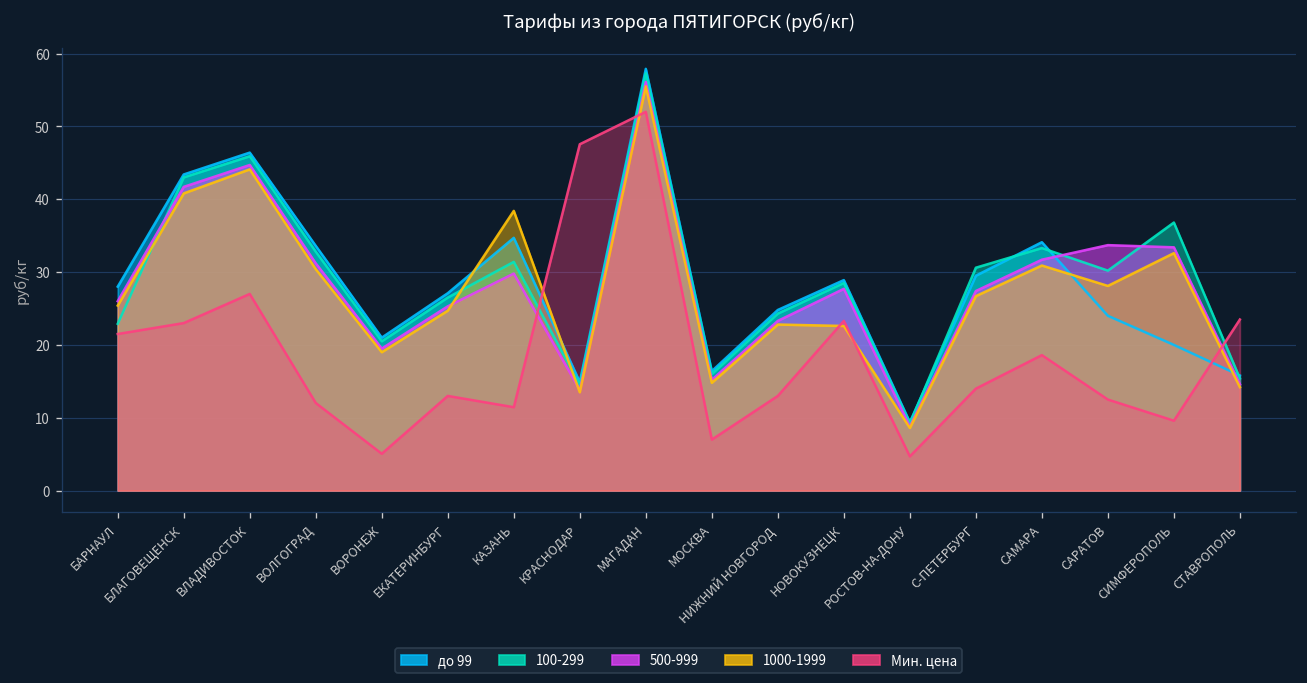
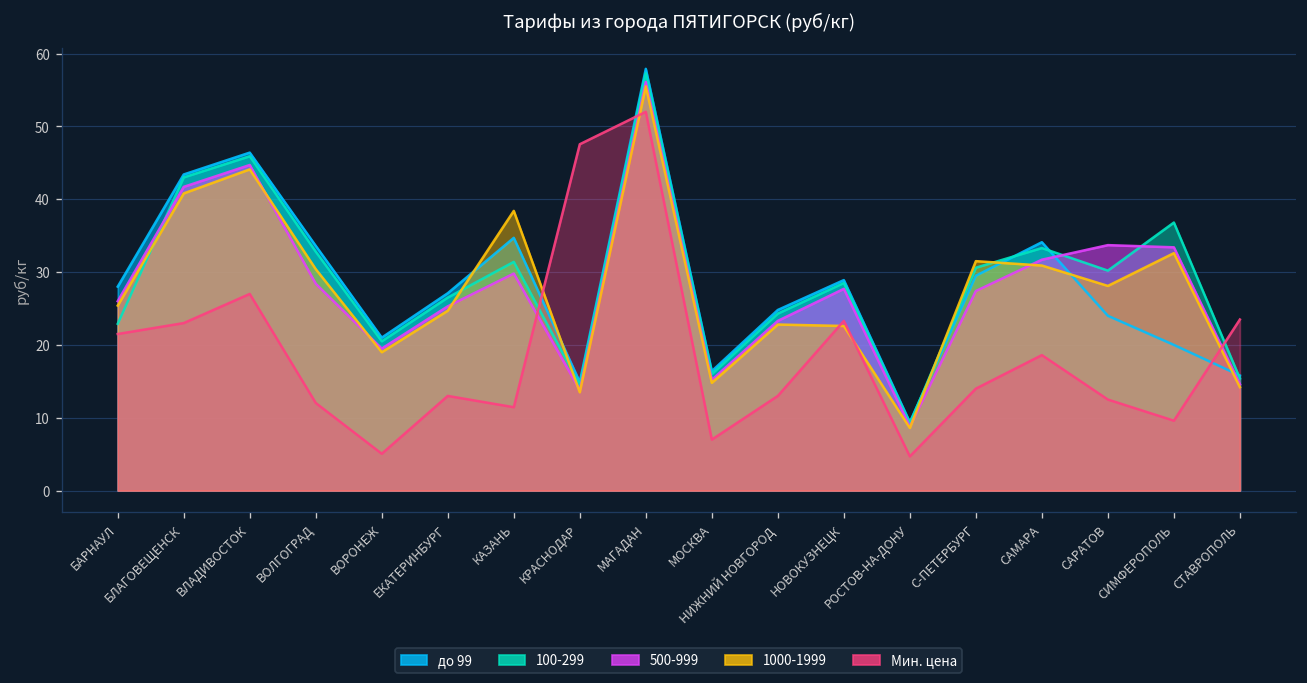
  {
    "до 99": {
      "БАРНАУЛ": 28,
      "ВЛАДИВОСТОК": 46,
      "ВОЛГОГРАД": 34,
      "ВОРОНЕЖ": 21,
      "ЕКАТЕРИНБУРГ": 27,
      "КАЗАНЬ": 35,
      "МАГАДАН": 58,
      "НИЖНИЙ НОВГОРОД": 25,
      "С-ПЕТЕРБУРГ": 30,
      "САМАРА": 34,
      "САРАТОВ": 24,
      "СИМФЕРОПОЛЬ": 20
    },
    "100-299": {
      "БАРНАУЛ": 23,
      "ВЛАДИВОСТОК": 46,
      "ВОЛГОГРАД": 33,
      "ВОРОНЕЖ": 21,
      "ЕКАТЕРИНБУРГ": 27,
      "КАЗАНЬ": 31,
      "МАГАДАН": 57,
      "НИЖНИЙ НОВГОРОД": 24,
      "С-ПЕТЕРБУРГ": 31,
      "САМАРА": 33,
      "САРАТОВ": 30,
      "СИМФЕРОПОЛЬ": 37
    },
    "500-999": {
      "БАРНАУЛ": 26,
      "БЛАГОВЕЩЕНСК": 42,
      "ВЛАДИВОСТОК": 45,
-     "ВОЛГОГРАД": 31,
+     "ВОЛГОГРАД": 28,
      "ВОРОНЕЖ": 20,
      "ЕКАТЕРИНБУРГ": 25,
      "КАЗАНЬ": 30,
      "МАГАДАН": 56,
      "НИЖНИЙ НОВГОРОД": 23,
      "НОВОКУЗНЕЦК": 28,
      "С-ПЕТЕРБУРГ": 27,
      "САМАРА": 32,
      "САРАТОВ": 34,
      "СИМФЕРОПОЛЬ": 33
    },
    "1000-1999": {
      "БАРНАУЛ": 25,
      "БЛАГОВЕЩЕНСК": 41,
      "ВЛАДИВОСТОК": 44,
      "ВОЛГОГРАД": 30,
      "ВОРОНЕЖ": 19,
      "ЕКАТЕРИНБУРГ": 25,
      "КАЗАНЬ": 38,
      "МАГАДАН": 56,
      "НИЖНИЙ НОВГОРОД": 23,
      "НОВОКУЗНЕЦК": 23,
-     "С-ПЕТЕРБУРГ": 27,
+     "С-ПЕТЕРБУРГ": 32,
      "САМАРА": 31,
      "САРАТОВ": 28,
      "СИМФЕРОПОЛЬ": 33
    },
    "Мин. цена": {
      "БАРНАУЛ": 22,
      "БЛАГОВЕЩЕНСК": 23,
      "ВЛАДИВОСТОК": 27,
      "ВОЛГОГРАД": 12,
      "ВОРОНЕЖ": 5,
      "ЕКАТЕРИНБУРГ": 13,
      "КАЗАНЬ": 11,
      "КРАСНОДАР": 48,
      "МАГАДАН": 52,
      "МОСКВА": 7,
      "НИЖНИЙ НОВГОРОД": 13,
      "НОВОКУЗНЕЦК": 23,
      "РОСТОВ-НА-ДОНУ": 5,
      "С-ПЕТЕРБУРГ": 14,
      "САМАРА": 19,
      "САРАТОВ": 13,
      "СИМФЕРОПОЛЬ": 10,
      "СТАВРОПОЛЬ": 23
    }
  }
